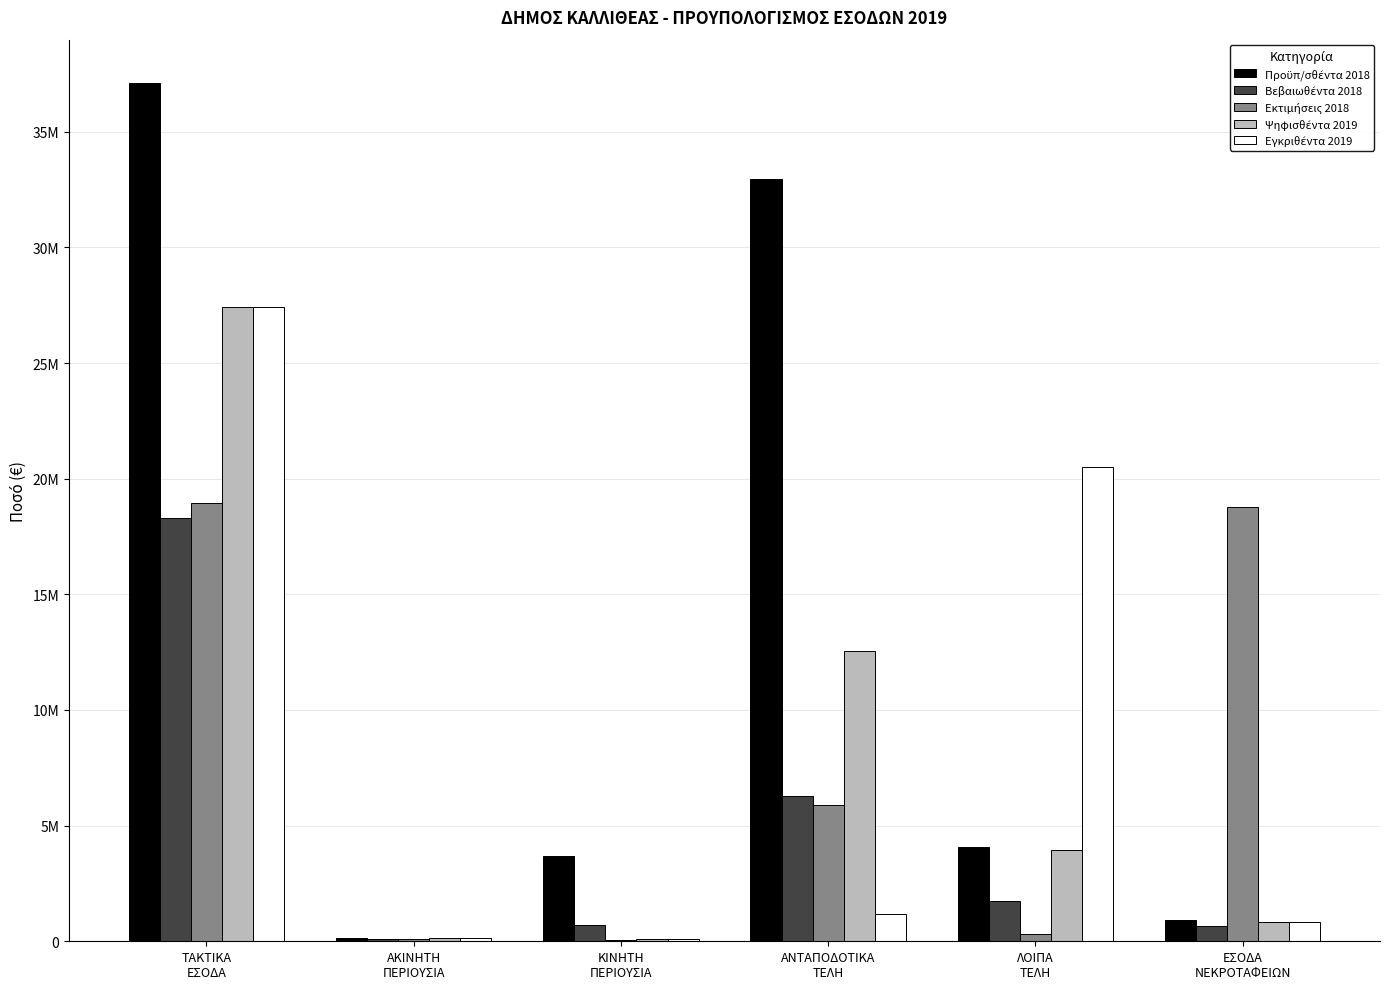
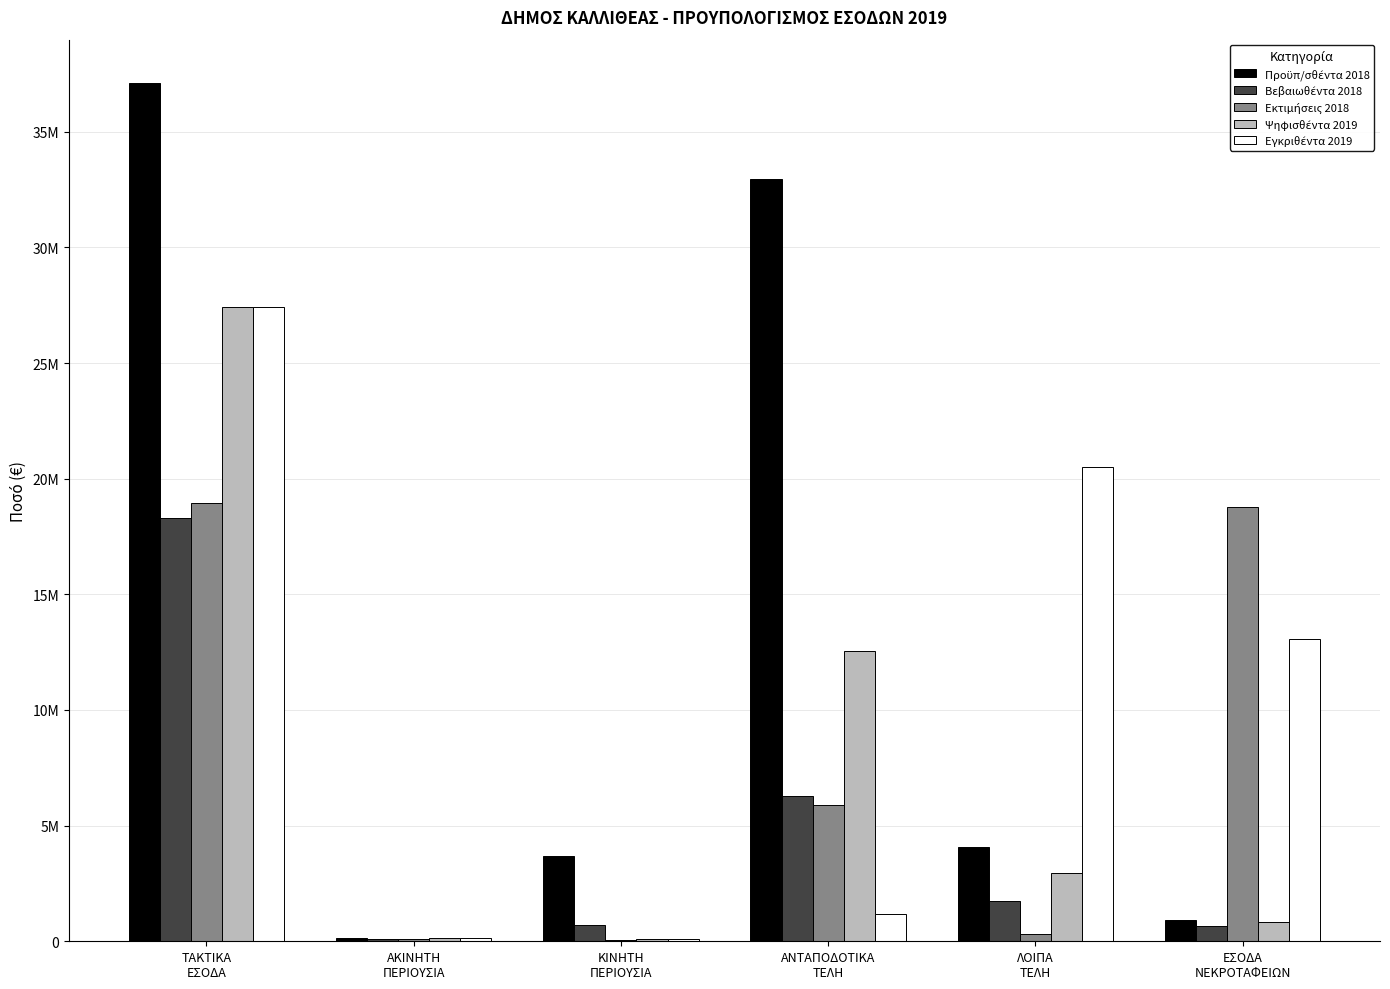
  {
    "Προϋπ/σθέντα 2018": {
      "ΤΑΚΤΙΚΑ ΕΣΟΔΑ": 37100000,
      "ΑΚΙΝΗΤΗ ΠΕΡΙΟΥΣΙΑ": 100000,
      "ΚΙΝΗΤΗ ΠΕΡΙΟΥΣΙΑ": 3700000,
      "ΑΝΤΑΠΟΔΟΤΙΚΑ ΤΕΛΗ": 32900000,
      "ΛΟΙΠΑ ΤΕΛΗ": 4100000,
      "ΕΣΟΔΑ ΝΕΚΡΟΤΑΦΕΙΩΝ": 900000
    },
    "Βεβαιωθέντα 2018": {
      "ΤΑΚΤΙΚΑ ΕΣΟΔΑ": 18300000,
      "ΚΙΝΗΤΗ ΠΕΡΙΟΥΣΙΑ": 700000,
      "ΑΝΤΑΠΟΔΟΤΙΚΑ ΤΕΛΗ": 6300000,
      "ΛΟΙΠΑ ΤΕΛΗ": 1700000,
      "ΕΣΟΔΑ ΝΕΚΡΟΤΑΦΕΙΩΝ": 700000
    },
    "Εκτιμήσεις 2018": {
      "ΤΑΚΤΙΚΑ ΕΣΟΔΑ": 19000000,
      "ΑΝΤΑΠΟΔΟΤΙΚΑ ΤΕΛΗ": 5900000,
      "ΛΟΙΠΑ ΤΕΛΗ": 300000,
      "ΕΣΟΔΑ ΝΕΚΡΟΤΑΦΕΙΩΝ": 18800000
    },
    "Ψηφισθέντα 2019": {
      "ΤΑΚΤΙΚΑ ΕΣΟΔΑ": 27400000,
      "ΑΚΙΝΗΤΗ ΠΕΡΙΟΥΣΙΑ": 100000,
      "ΑΝΤΑΠΟΔΟΤΙΚΑ ΤΕΛΗ": 12600000,
-     "ΛΟΙΠΑ ΤΕΛΗ": 3900000,
+     "ΛΟΙΠΑ ΤΕΛΗ": 2900000,
      "ΕΣΟΔΑ ΝΕΚΡΟΤΑΦΕΙΩΝ": 800000
    },
    "Εγκριθέντα 2019": {
      "ΤΑΚΤΙΚΑ ΕΣΟΔΑ": 27400000,
      "ΑΚΙΝΗΤΗ ΠΕΡΙΟΥΣΙΑ": 100000,
      "ΑΝΤΑΠΟΔΟΤΙΚΑ ΤΕΛΗ": 1200000,
      "ΛΟΙΠΑ ΤΕΛΗ": 20500000,
-     "ΕΣΟΔΑ ΝΕΚΡΟΤΑΦΕΙΩΝ": 800000
+     "ΕΣΟΔΑ ΝΕΚΡΟΤΑΦΕΙΩΝ": 13000000
    }
  }
